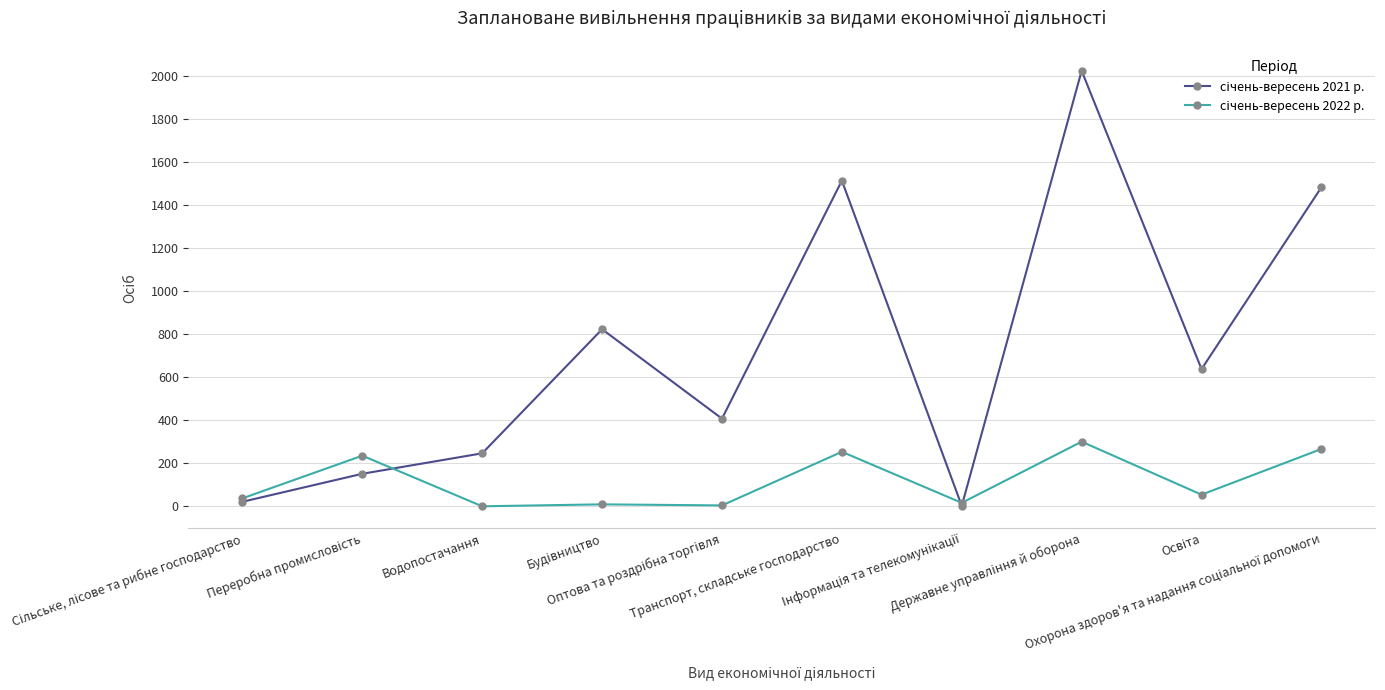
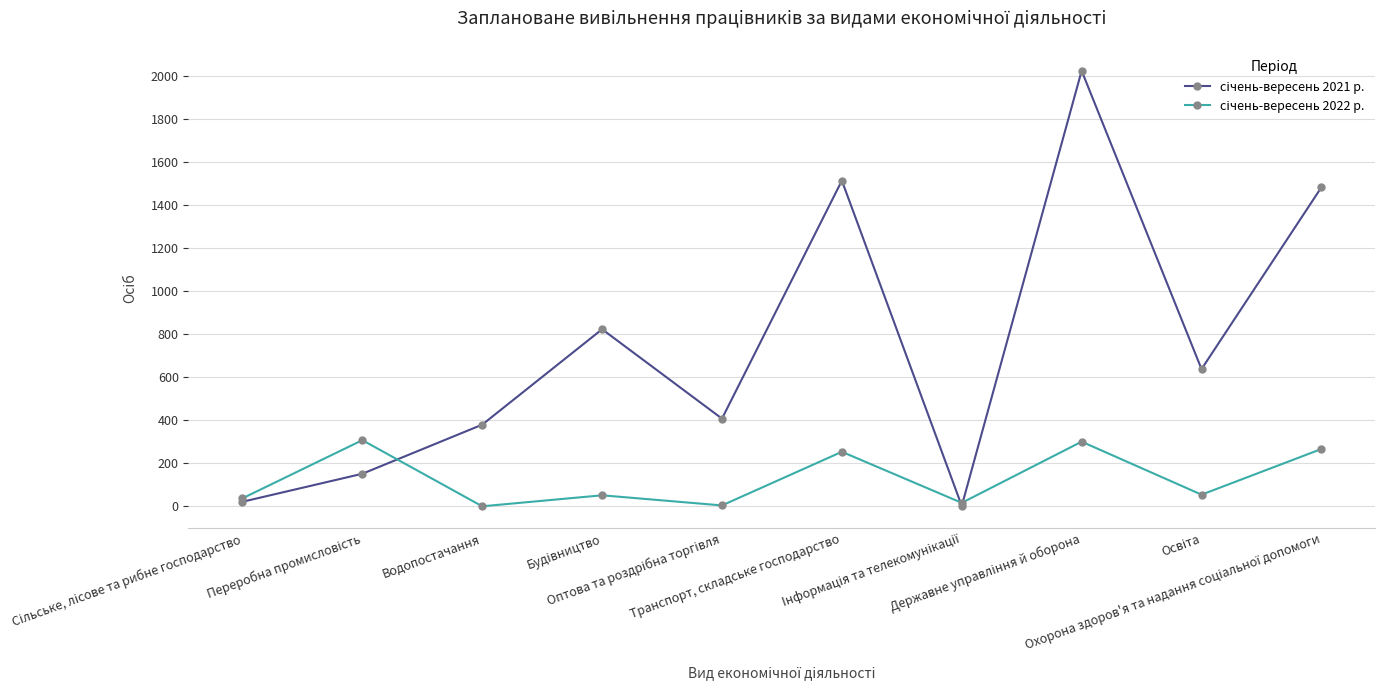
  {
    "січень-вересень 2021 р.": {
      "Сільське, лісове та рибне господарство": 20,
      "Переробна промисловість": 150,
-     "Водопостачання": 250,
+     "Водопостачання": 380,
      "Будівництво": 820,
      "Оптова та роздрібна торгівля": 410,
      "Транспорт, складське господарство": 1510,
      "Інформація та телекомунікації": 0,
      "Державне управління й оборона": 2020,
      "Освіта": 640,
      "Охорона здоров'я та надання соціальної допомоги": 1480
    },
    "січень-вересень 2022 р.": {
      "Сільське, лісове та рибне господарство": 40,
-     "Переробна промисловість": 240,
+     "Переробна промисловість": 310,
      "Водопостачання": 0,
-     "Будівництво": 10,
+     "Будівництво": 50,
      "Оптова та роздрібна торгівля": 0,
      "Транспорт, складське господарство": 250,
      "Інформація та телекомунікації": 20,
      "Державне управління й оборона": 300,
      "Освіта": 50,
      "Охорона здоров'я та надання соціальної допомоги": 270
    }
  }
